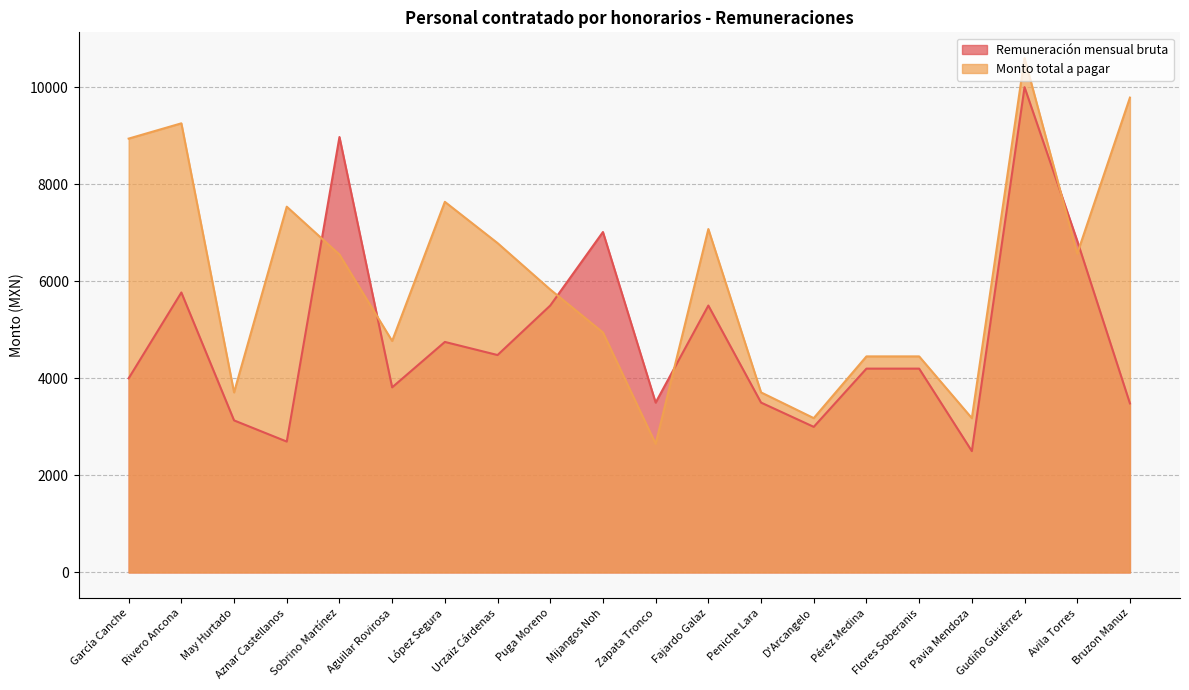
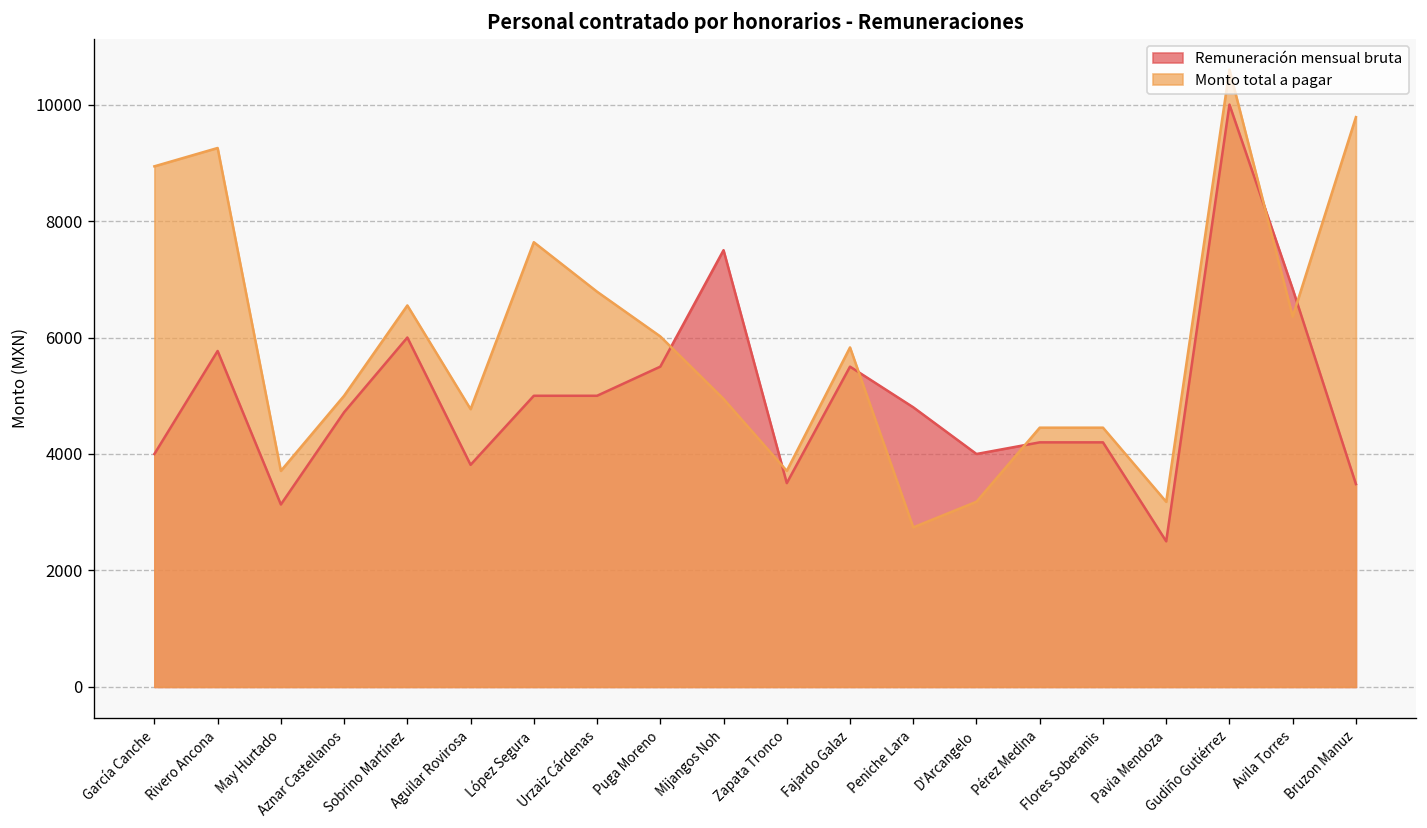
  {
    "Remuneración mensual bruta": {
      "García Canche": 4000,
      "Rivero Ancona": 5800,
      "May Hurtado": 3100,
-     "Aznar Castellanos": 2700,
-     "Sobrino Martínez": 9000,
+     "Aznar Castellanos": 4700,
+     "Sobrino Martínez": 6000,
      "Aguilar Rovirosa": 3800,
-     "López Segura": 4800,
-     "Urzaiz Cárdenas": 4500,
+     "López Segura": 5000,
+     "Urzaiz Cárdenas": 5000,
      "Puga Moreno": 5500,
-     "Mijangos Noh": 7000,
+     "Mijangos Noh": 7500,
      "Zapata Tronco": 3500,
      "Fajardo Galaz": 5500,
-     "Peniche Lara": 3500,
-     "D'Arcangelo": 3000,
+     "Peniche Lara": 4800,
+     "D'Arcangelo": 4000,
      "Pérez Medina": 4200,
      "Flores Soberanis": 4200,
      "Pavia Mendoza": 2500,
      "Gudiño Gutiérrez": 10000,
      "Avila Torres": 6800,
      "Bruzon Manuz": 3500
    },
    "Monto total a pagar": {
      "García Canche": 8900,
      "Rivero Ancona": 9300,
      "May Hurtado": 3700,
-     "Aznar Castellanos": 7500,
+     "Aznar Castellanos": 5000,
      "Sobrino Martínez": 6600,
      "Aguilar Rovirosa": 4800,
      "López Segura": 7600,
      "Urzaiz Cárdenas": 6800,
-     "Puga Moreno": 5800,
+     "Puga Moreno": 6000,
      "Mijangos Noh": 4900,
-     "Zapata Tronco": 2700,
-     "Fajardo Galaz": 7100,
-     "Peniche Lara": 3700,
+     "Zapata Tronco": 3700,
+     "Fajardo Galaz": 5800,
+     "Peniche Lara": 2700,
      "D'Arcangelo": 3200,
      "Pérez Medina": 4500,
      "Flores Soberanis": 4500,
      "Pavia Mendoza": 3200,
-     "Avila Torres": 6600,
+     "Avila Torres": 6400,
      "Bruzon Manuz": 9800
    }
  }
